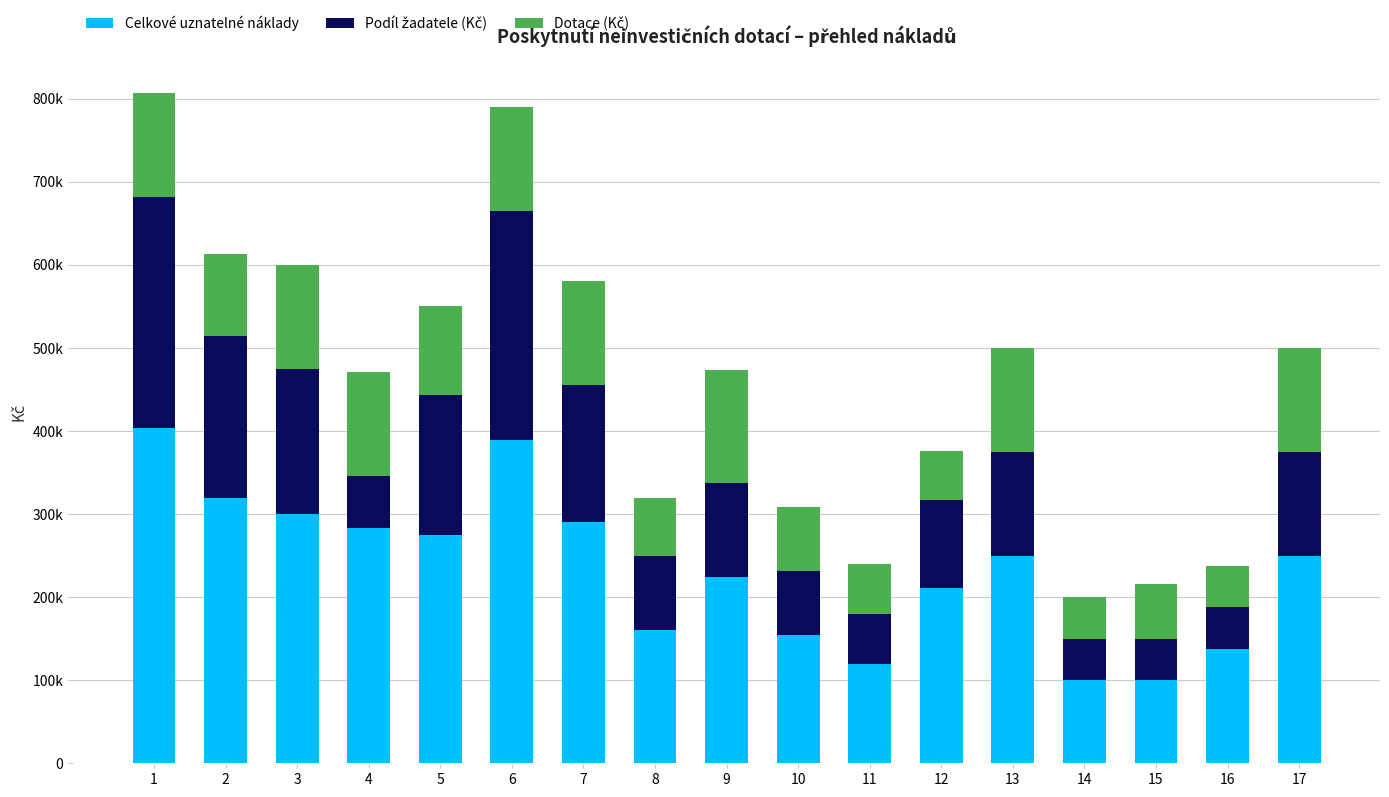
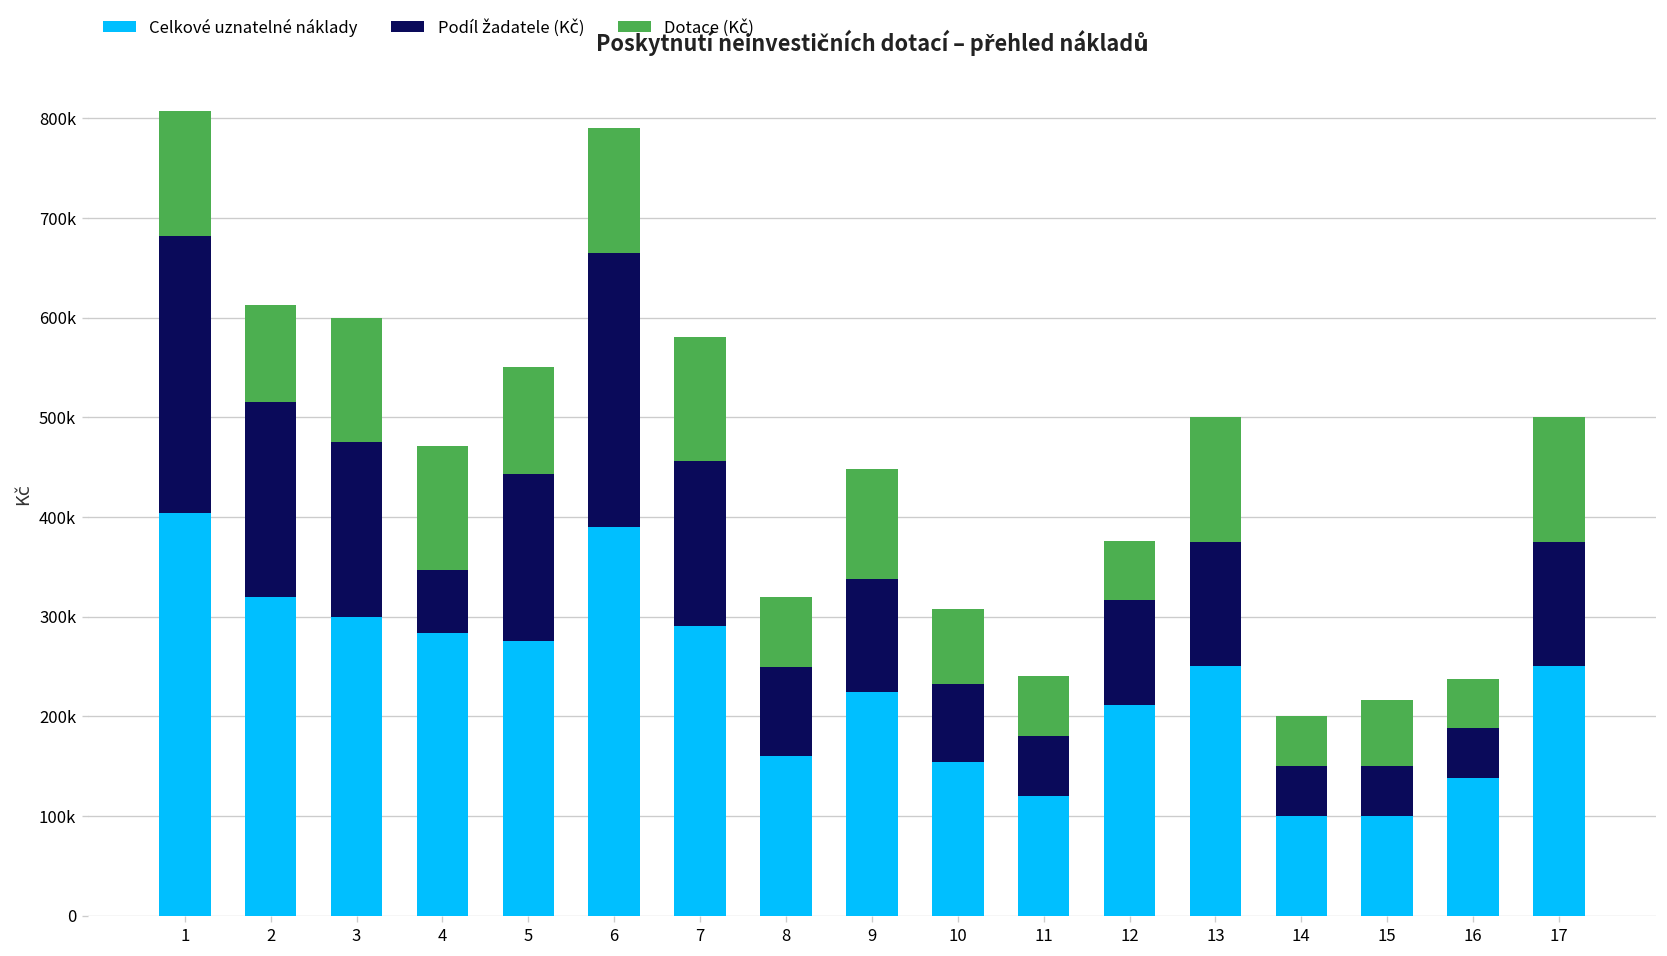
  {
    "Celkové uznatelné náklady": {
      "1": 400000,
      "2": 320000,
      "3": 300000,
      "4": 280000,
      "5": 280000,
      "6": 390000,
      "7": 290000,
      "8": 160000,
      "9": 220000,
      "10": 150000,
      "11": 120000,
      "12": 210000,
      "13": 250000,
      "14": 100000,
      "15": 100000,
      "16": 140000,
      "17": 250000
    },
    "Podíl žadatele (Kč)": {
      "1": 280000,
      "2": 200000,
      "3": 180000,
      "4": 60000,
      "5": 170000,
      "6": 280000,
      "7": 170000,
      "8": 90000,
      "9": 110000,
      "10": 80000,
      "11": 60000,
      "12": 110000,
      "13": 130000,
      "14": 50000,
      "15": 50000,
      "16": 50000,
      "17": 130000
    },
    "Dotace (Kč)": {
      "1": 130000,
      "2": 100000,
      "3": 130000,
      "4": 120000,
      "5": 110000,
      "6": 130000,
      "7": 130000,
      "8": 70000,
-     "9": 140000,
+     "9": 110000,
      "10": 80000,
      "11": 60000,
      "12": 60000,
      "13": 130000,
      "14": 50000,
      "15": 70000,
      "16": 50000,
      "17": 130000
    }
  }
